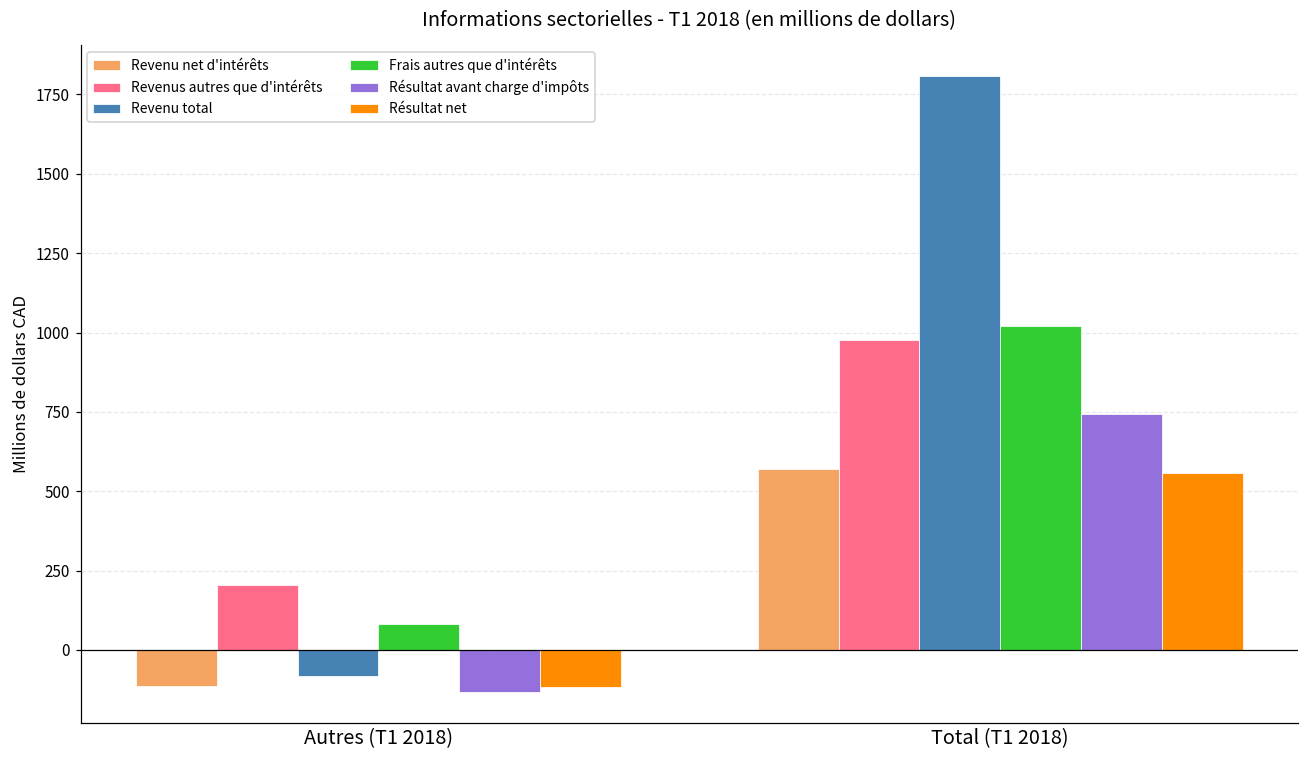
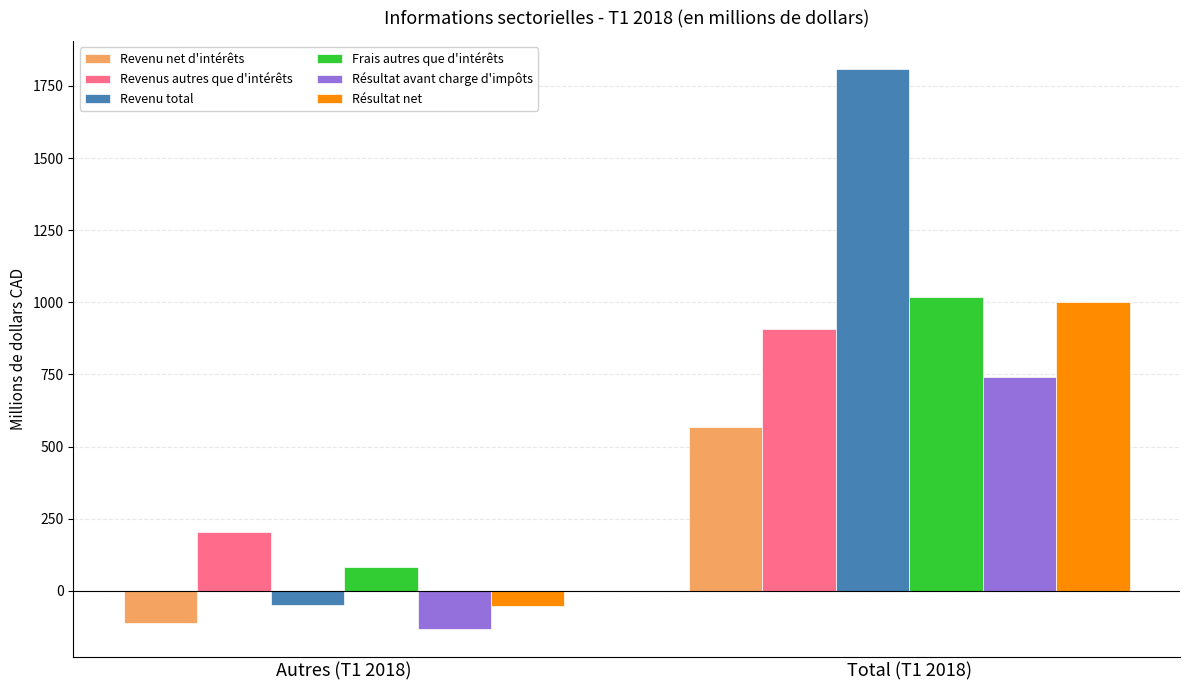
  {
    "Revenu net d'intérêts": {
      "Autres (T1 2018)": -110,
      "Total (T1 2018)": 570
    },
    "Revenus autres que d'intérêts": {
      "Autres (T1 2018)": 210,
-     "Total (T1 2018)": 980
+     "Total (T1 2018)": 910
    },
    "Revenu total": {
-     "Autres (T1 2018)": -80,
+     "Autres (T1 2018)": -50,
      "Total (T1 2018)": 1810
    },
    "Frais autres que d'intérêts": {
      "Autres (T1 2018)": 80,
      "Total (T1 2018)": 1020
    },
    "Résultat avant charge d'impôts": {
      "Autres (T1 2018)": -130,
      "Total (T1 2018)": 740
    },
    "Résultat net": {
-     "Autres (T1 2018)": -120,
-     "Total (T1 2018)": 560
+     "Autres (T1 2018)": -50,
+     "Total (T1 2018)": 1000
    }
  }
